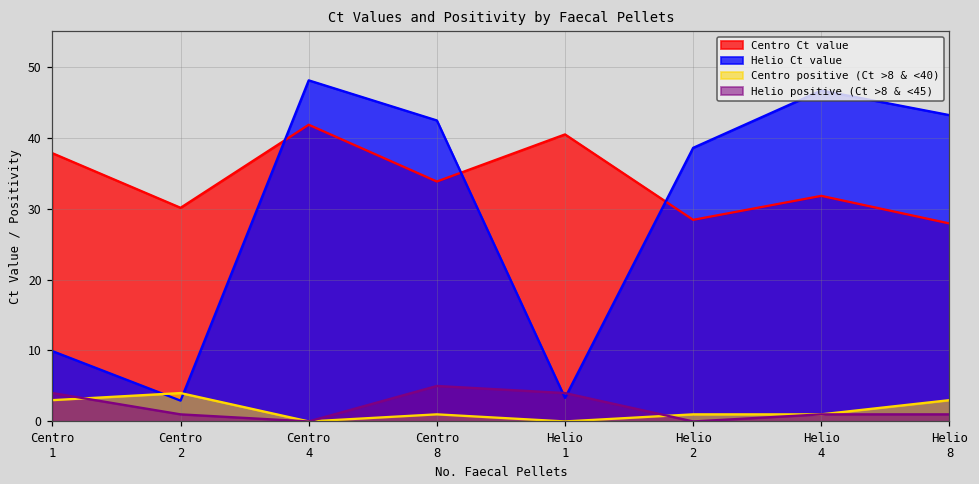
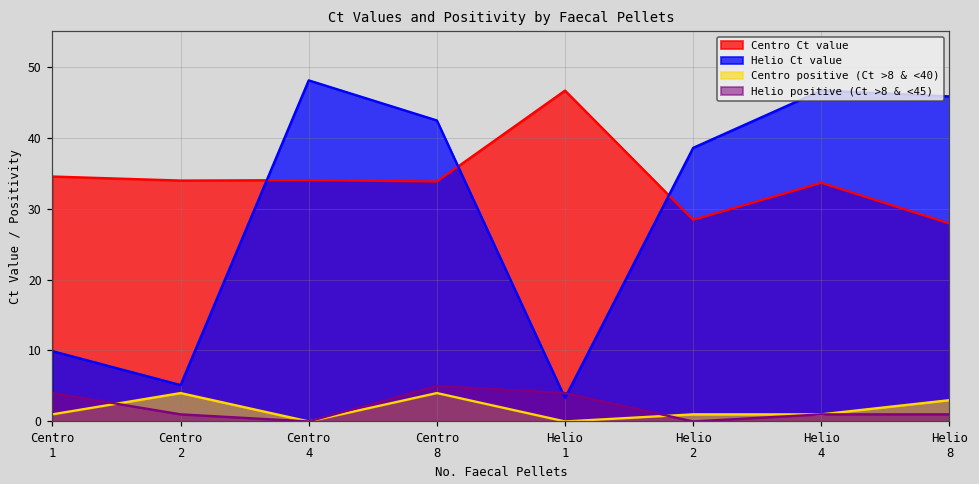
  {
    "Centro Ct value": {
-     "Centro 1": 38,
-     "Centro 2": 30,
-     "Centro 4": 42,
+     "Centro 1": 35,
+     "Centro 2": 34,
+     "Centro 4": 34,
      "Centro 8": 34,
-     "Helio 1": 40,
+     "Helio 1": 47,
      "Helio 2": 28,
-     "Helio 4": 32,
+     "Helio 4": 34,
      "Helio 8": 28
    },
    "Helio Ct value": {
      "Centro 1": 10,
-     "Centro 2": 3,
+     "Centro 2": 5,
      "Centro 4": 48,
      "Centro 8": 42,
      "Helio 1": 3,
      "Helio 2": 39,
-     "Helio 8": 43
+     "Helio 8": 46
    },
    "Centro positive (Ct >8 & <40)": {
-     "Centro 1": 3,
+     "Centro 1": 1,
      "Centro 2": 4,
-     "Centro 8": 1,
+     "Centro 8": 4,
      "Helio 1": 0,
      "Helio 2": 1,
      "Helio 8": 3
    },
    "Helio positive (Ct >8 & <45)": {
      "Centro 1": 4,
      "Centro 2": 1,
      "Centro 8": 5,
      "Helio 1": 4,
      "Helio 2": 0,
      "Helio 8": 1
    }
  }
